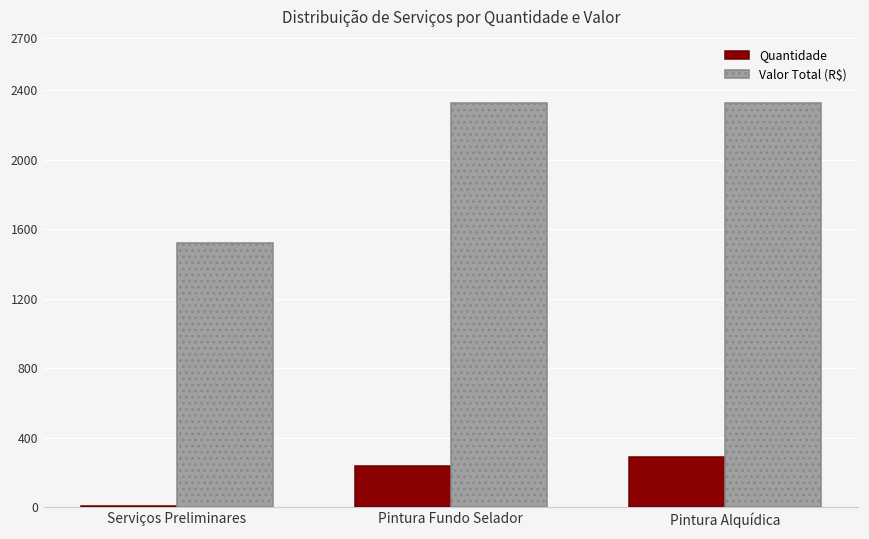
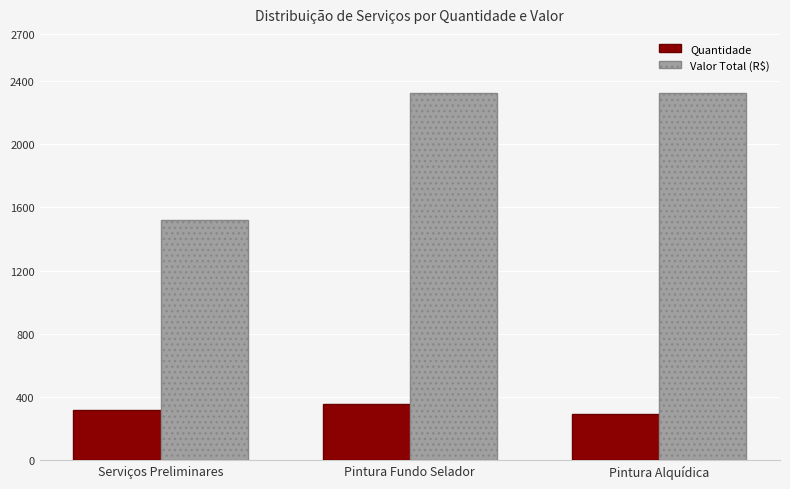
  {
    "Quantidade": {
-     "Serviços Preliminares": 0,
-     "Pintura Fundo Selador": 240,
+     "Serviços Preliminares": 320,
+     "Pintura Fundo Selador": 350,
      "Pintura Alquídica": 290
    },
    "Valor Total (R$)": {
      "Serviços Preliminares": 1520,
      "Pintura Fundo Selador": 2330,
      "Pintura Alquídica": 2330
    }
  }
